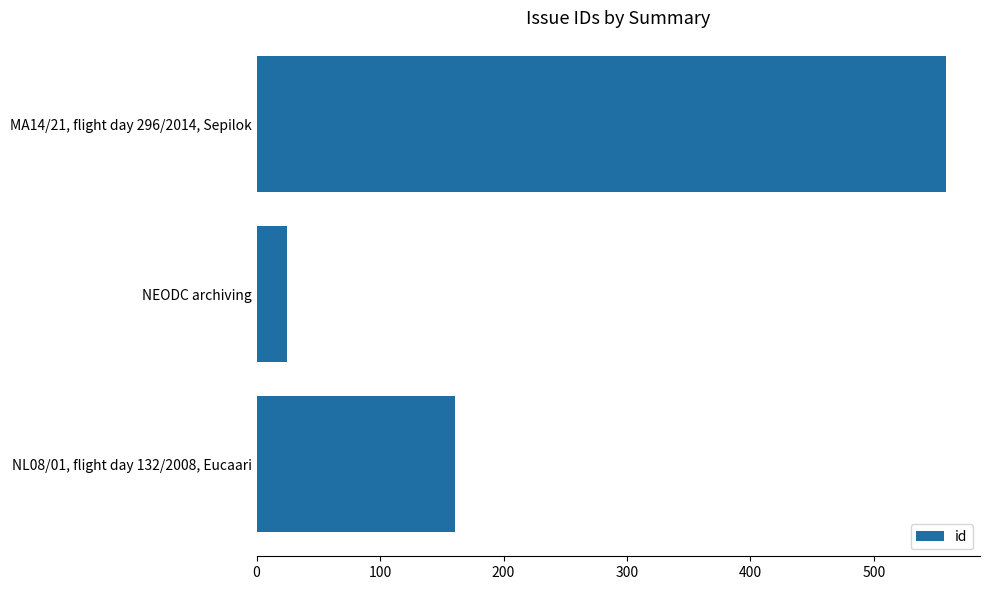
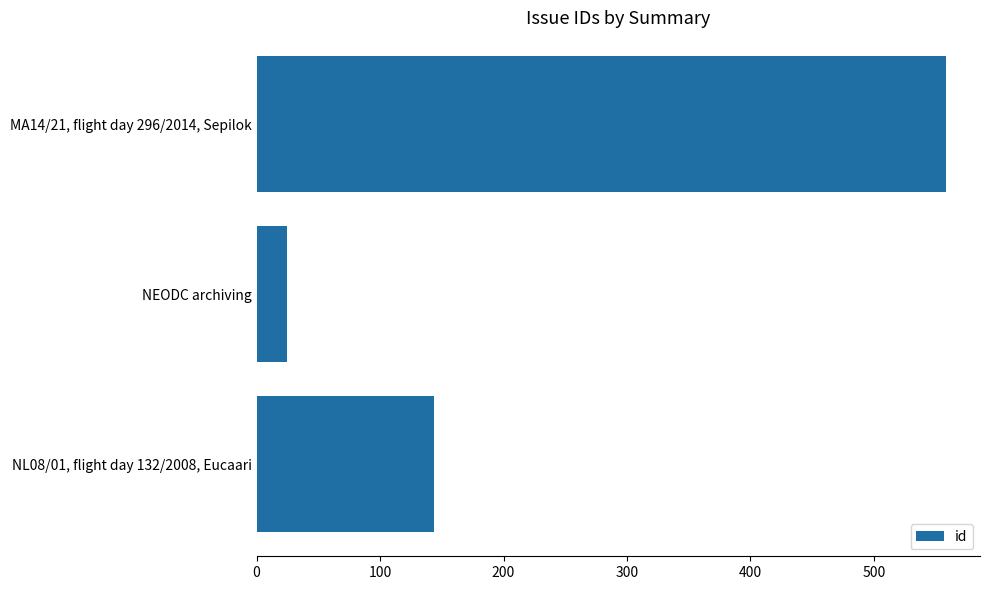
  {
    "MA14/21, flight day 296/2014, Sepilok": 558,
    "NEODC archiving": 25,
-   "NL08/01, flight day 132/2008, Eucaari": 161
+   "NL08/01, flight day 132/2008, Eucaari": 144
  }
